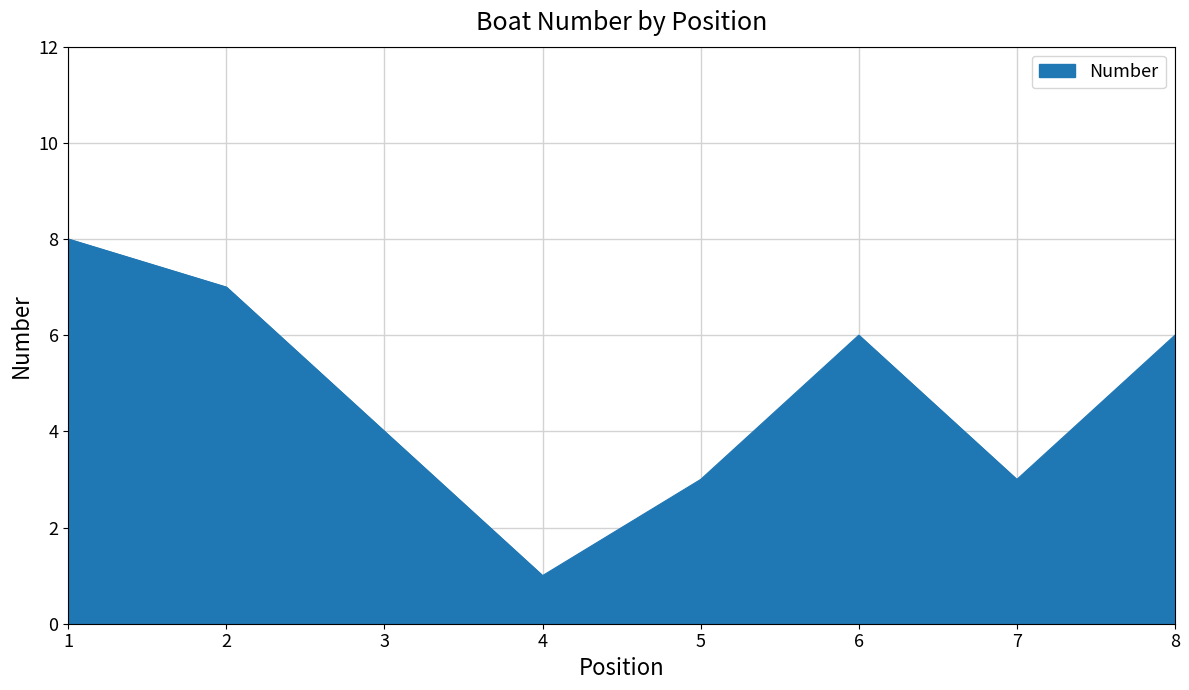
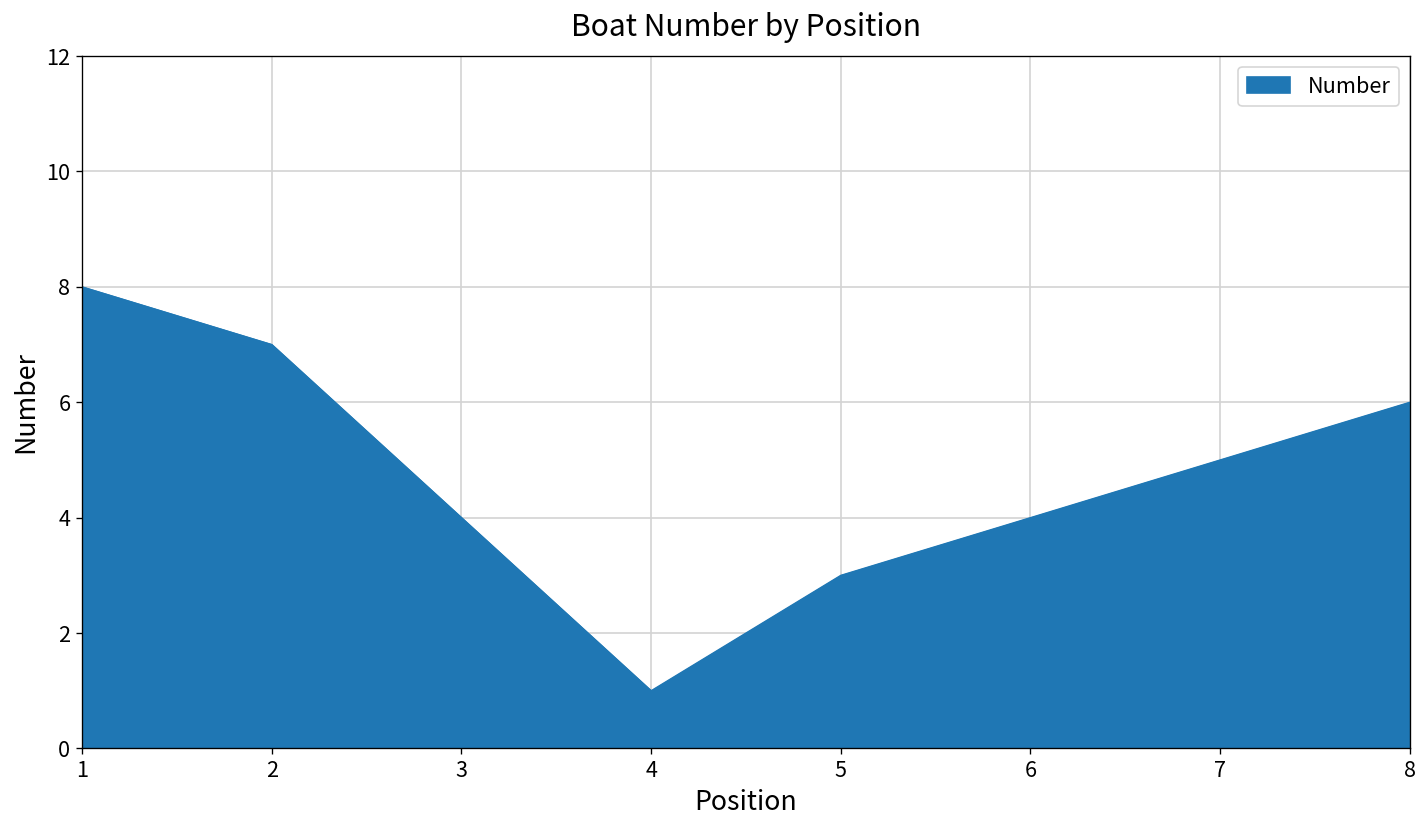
  {
    "1": 8,
    "2": 7,
    "3": 4,
    "4": 1,
    "5": 3,
-   "6": 6,
-   "7": 3,
+   "6": 4,
+   "7": 5,
    "8": 6
  }
